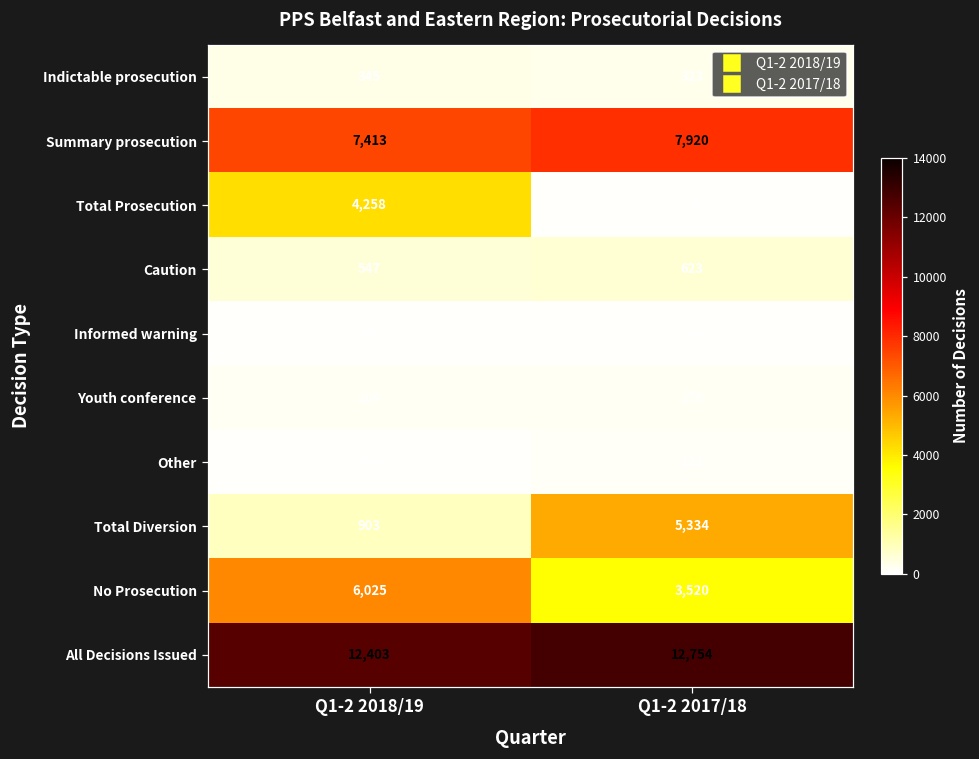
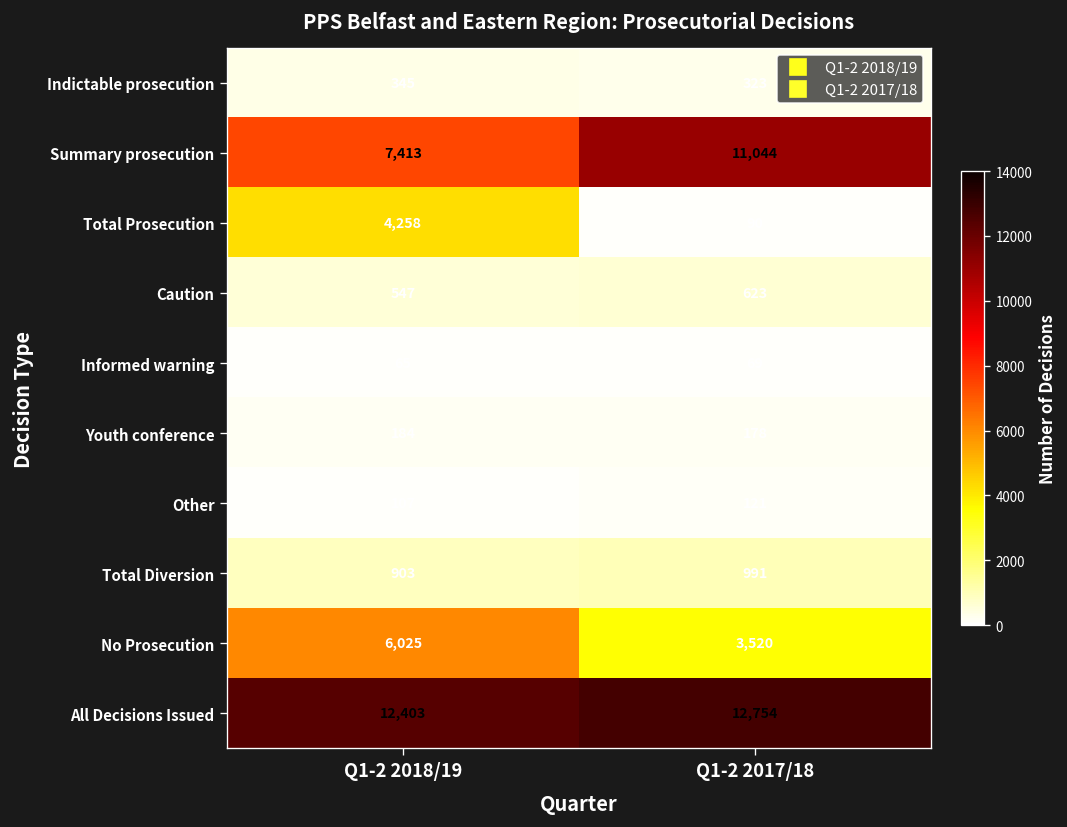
  {
    "Summary prosecution": {
      "Q1-2 2018/19": "7,413",
-     "Q1-2 2017/18": "7,920"
+     "Q1-2 2017/18": "11,044"
    },
    "Total Prosecution": {
      "Q1-2 2018/19": "4,258"
    },
    "Total Diversion": {
      "Q1-2 2018/19": "903",
-     "Q1-2 2017/18": "5,334"
+     "Q1-2 2017/18": "991"
    },
    "No Prosecution": {
      "Q1-2 2018/19": "6,025",
      "Q1-2 2017/18": "3,520"
    },
    "All Decisions Issued": {
      "Q1-2 2018/19": "12,403",
      "Q1-2 2017/18": "12,754"
    }
  }
